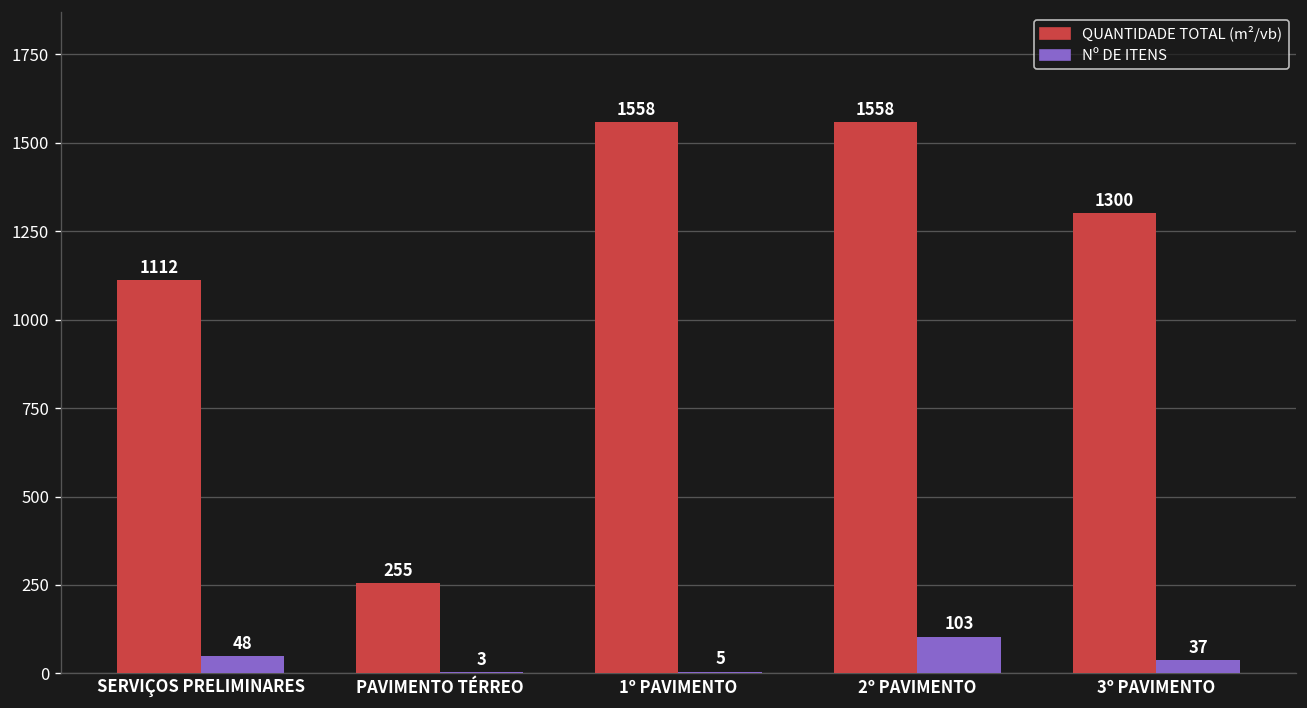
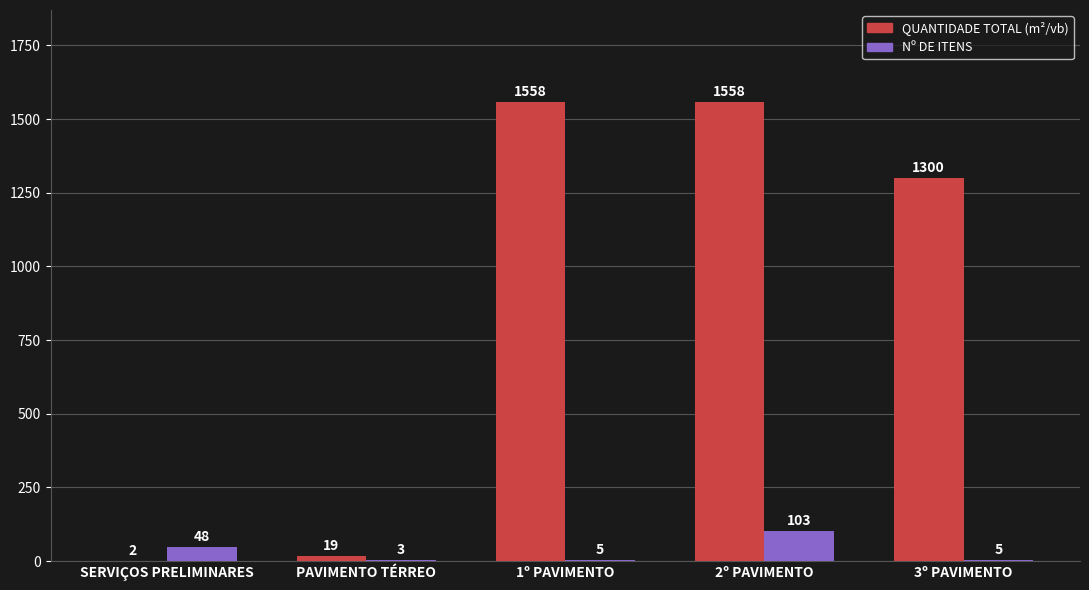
  {
    "QUANTIDADE TOTAL (m²/vb)": {
-     "SERVIÇOS PRELIMINARES": 1112,
-     "PAVIMENTO TÉRREO": 255,
+     "SERVIÇOS PRELIMINARES": 2,
+     "PAVIMENTO TÉRREO": 19,
      "1º PAVIMENTO": 1558,
      "2º PAVIMENTO": 1558,
      "3º PAVIMENTO": 1300
    },
    "Nº DE ITENS": {
      "SERVIÇOS PRELIMINARES": 48,
      "PAVIMENTO TÉRREO": 3,
      "1º PAVIMENTO": 5,
      "2º PAVIMENTO": 103,
-     "3º PAVIMENTO": 37
+     "3º PAVIMENTO": 5
    }
  }
